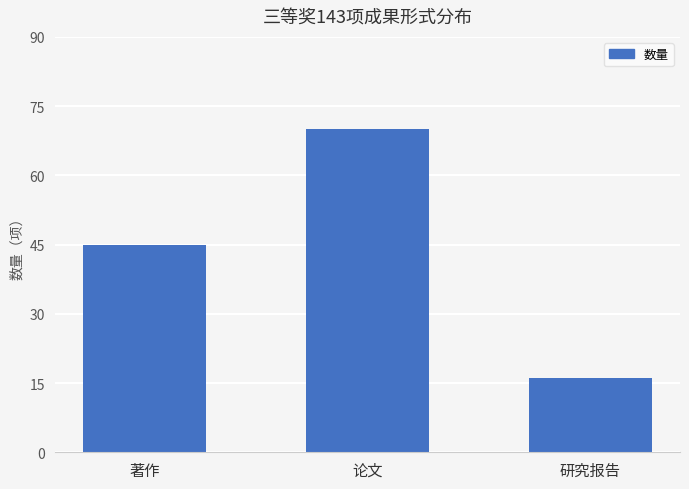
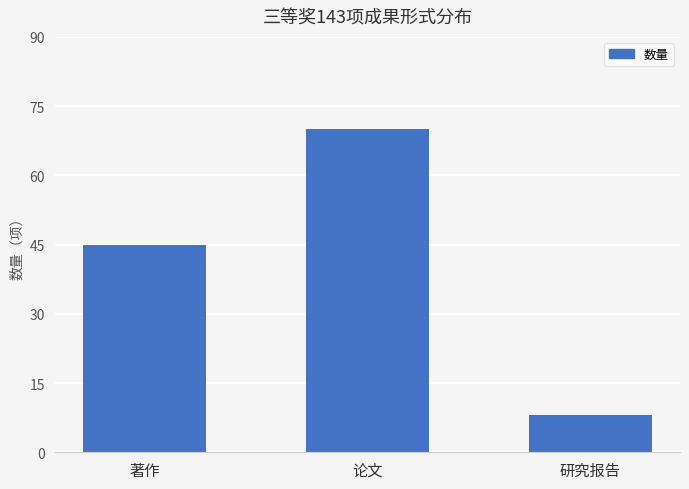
  {
    "著作": 45,
    "论文": 70,
-   "研究报告": 16
+   "研究报告": 8
  }
